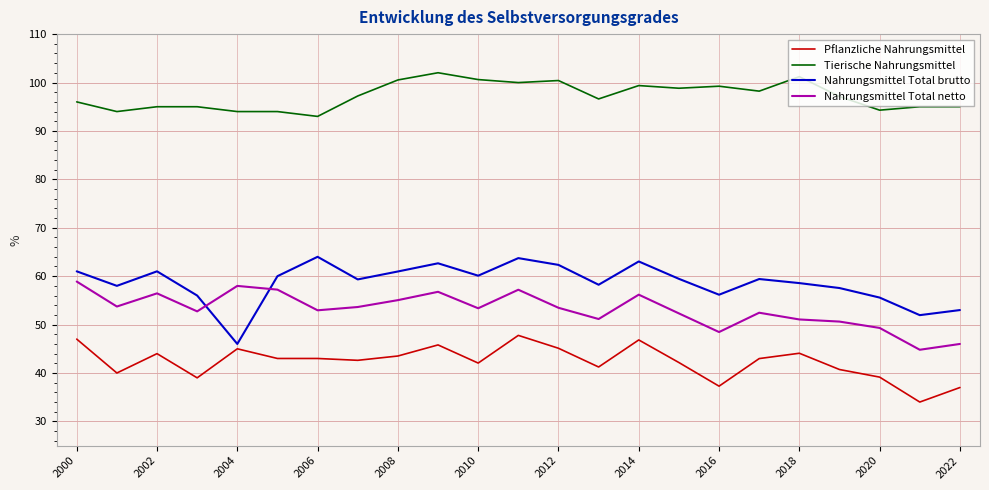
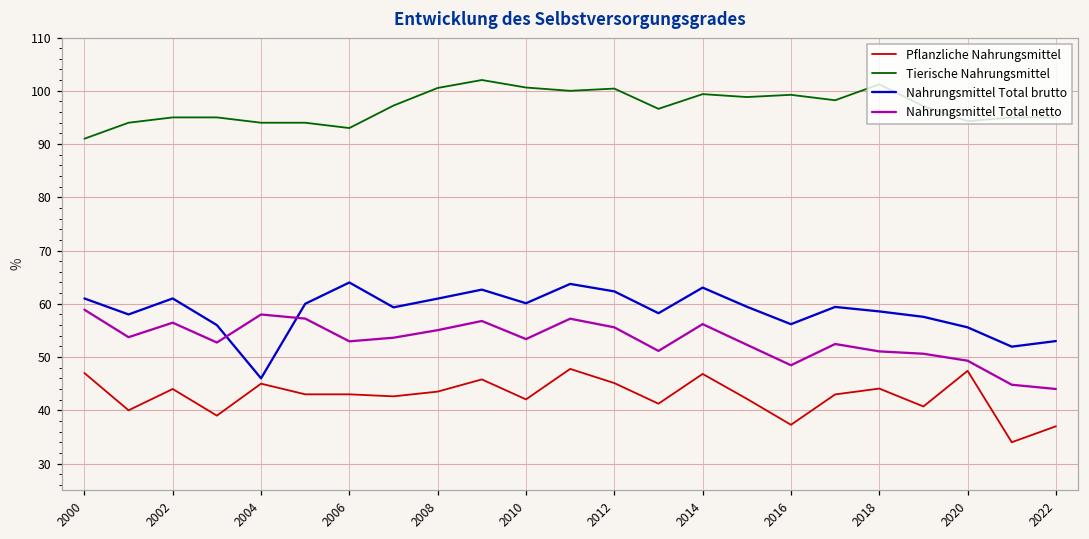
  {
    "Pflanzliche Nahrungsmittel": {
      "2000": 47,
      "2002": 44,
      "2004": 45,
      "2006": 43,
      "2008": 44,
      "2010": 42,
      "2012": 45,
      "2014": 47,
      "2016": 37,
      "2018": 44,
-     "2020": 39,
+     "2020": 47,
      "2022": 37
    },
    "Tierische Nahrungsmittel": {
-     "2000": 96,
+     "2000": 91,
      "2002": 95,
      "2004": 94,
      "2006": 93,
      "2008": 101,
      "2010": 101,
      "2012": 100,
      "2014": 99,
      "2016": 99,
      "2020": 94,
      "2022": 95
    },
    "Nahrungsmittel Total brutto": {
      "2000": 61,
      "2002": 61,
      "2004": 46,
      "2006": 64,
      "2008": 61,
      "2010": 60,
      "2012": 62,
      "2014": 63,
      "2016": 56,
      "2018": 59,
      "2020": 56,
      "2022": 53
    },
    "Nahrungsmittel Total netto": {
      "2000": 59,
      "2002": 56,
      "2004": 58,
      "2006": 53,
      "2008": 55,
      "2010": 53,
-     "2012": 53,
+     "2012": 56,
      "2014": 56,
      "2016": 48,
      "2018": 51,
      "2020": 49,
-     "2022": 46
+     "2022": 44
    }
  }
